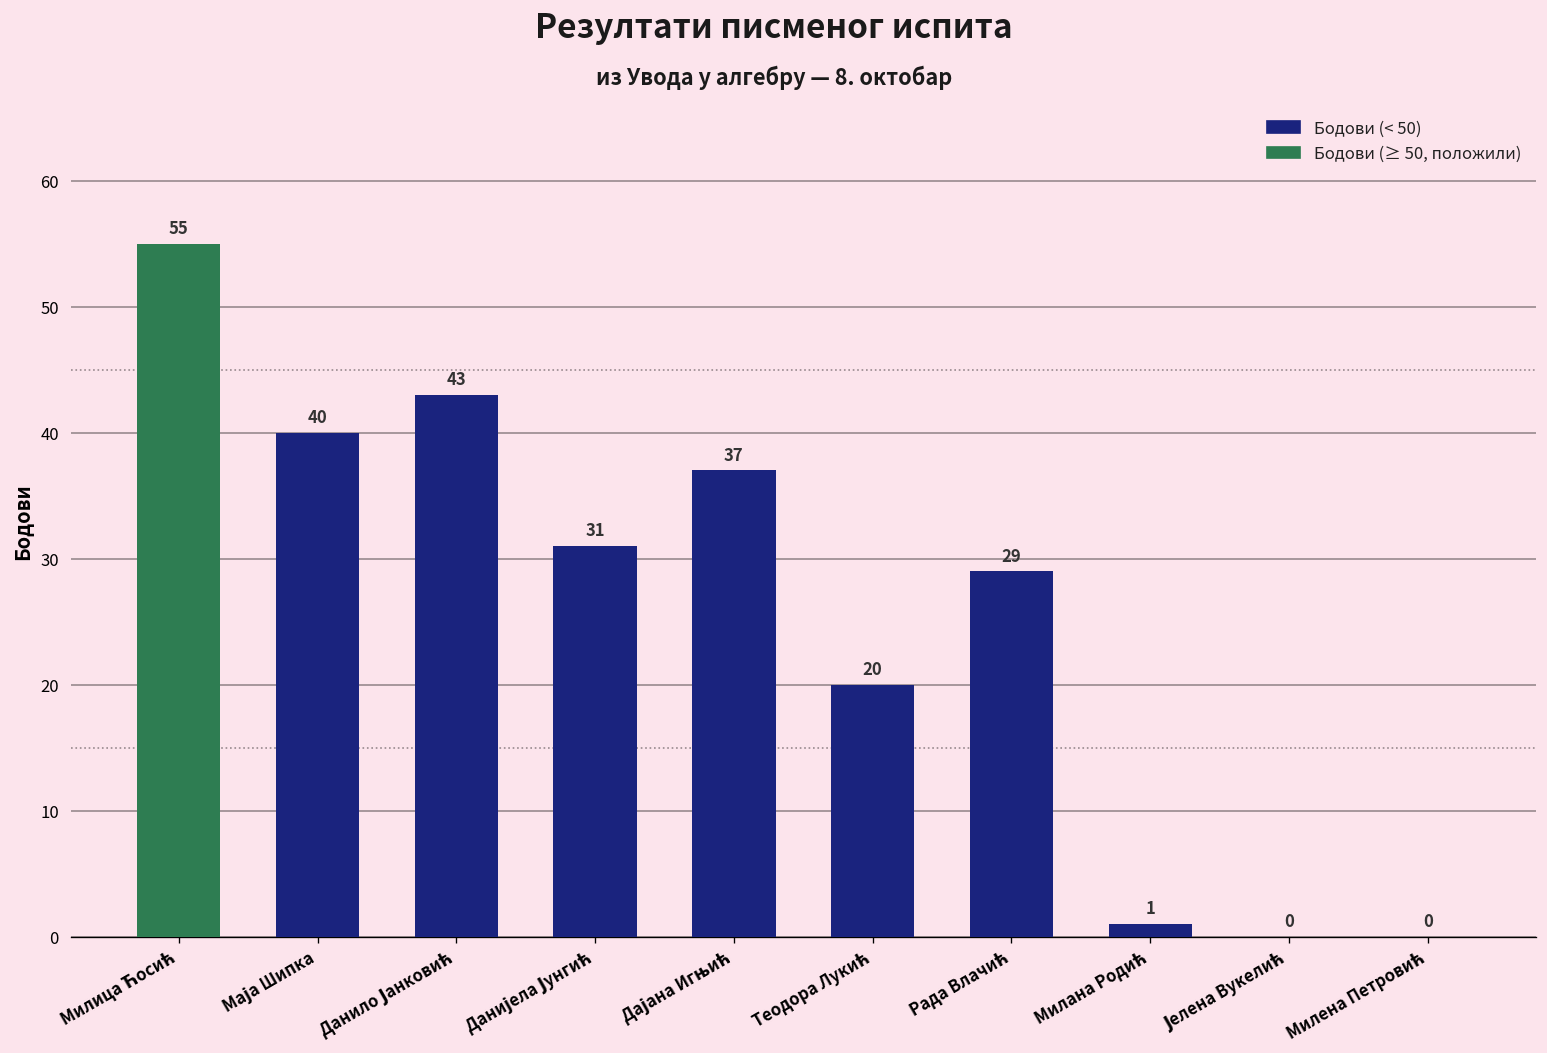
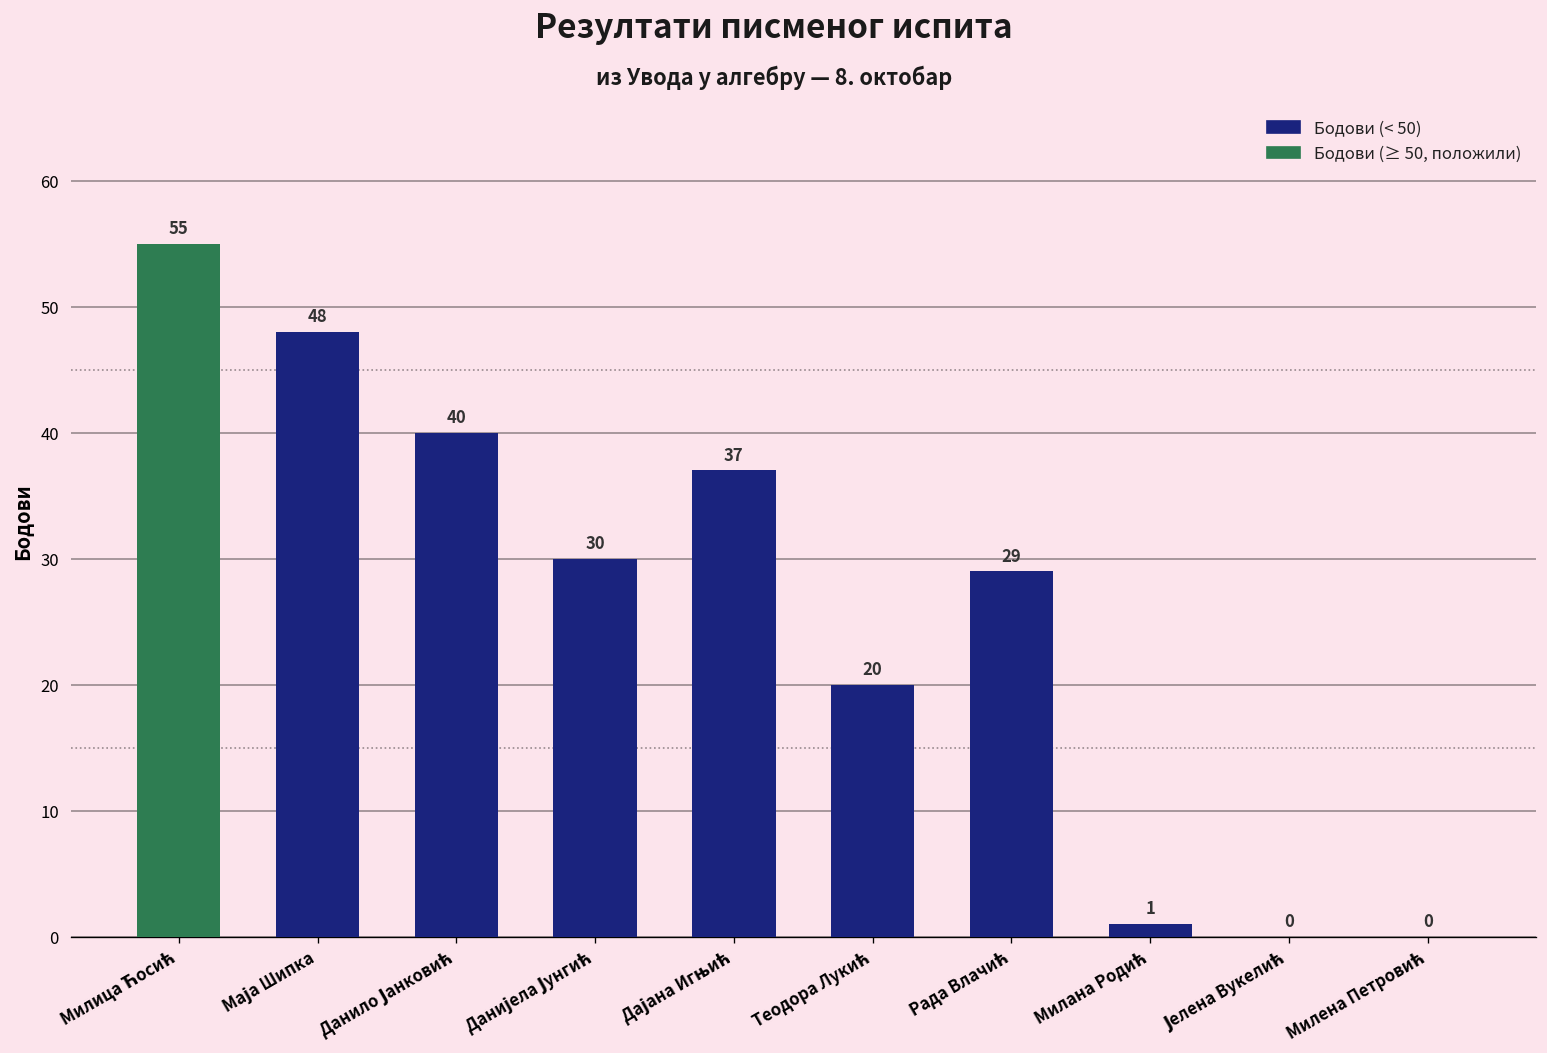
  {
    "Милица Ћосић": 55,
-   "Маја Шипка": 40,
-   "Данило Јанковић": 43,
-   "Данијела Јунгић": 31,
+   "Маја Шипка": 48,
+   "Данило Јанковић": 40,
+   "Данијела Јунгић": 30,
    "Дајана Игњић": 37,
    "Теодора Лукић": 20,
    "Рада Влачић": 29,
    "Милана Родић": 1,
    "Јелена Вукелић": 0,
    "Милена Петровић": 0
  }
